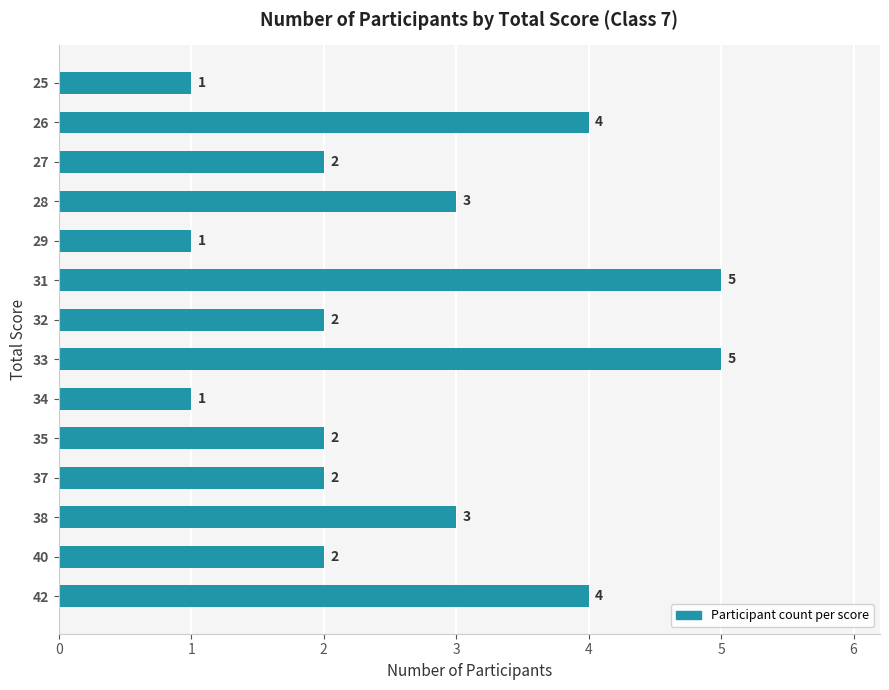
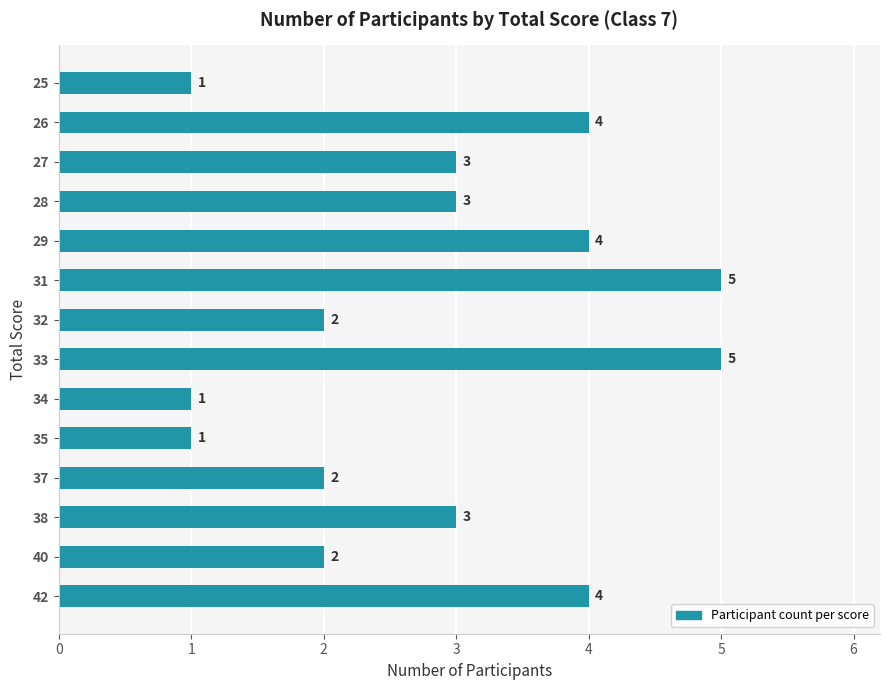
  {
    "25": 1,
    "26": 4,
-   "27": 2,
+   "27": 3,
    "28": 3,
-   "29": 1,
+   "29": 4,
    "31": 5,
    "32": 2,
    "33": 5,
    "34": 1,
-   "35": 2,
+   "35": 1,
    "37": 2,
    "38": 3,
    "40": 2,
    "42": 4
  }
